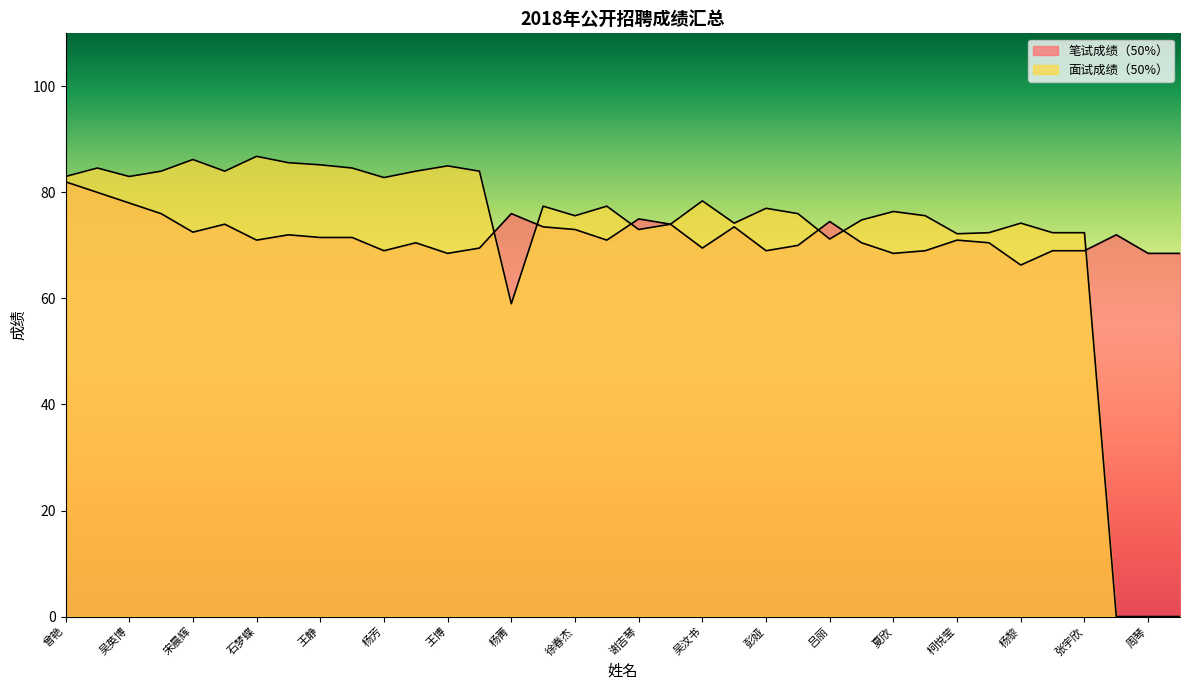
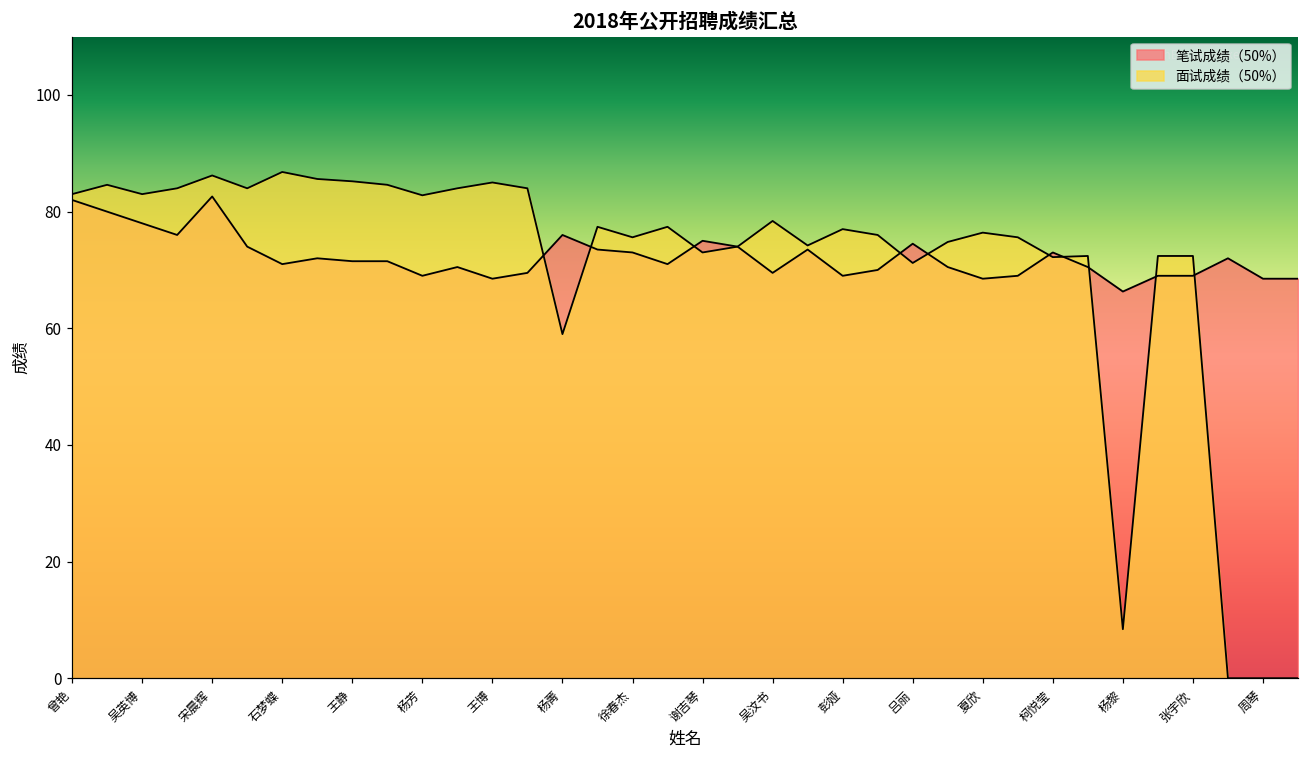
  {
    "笔试成绩（50%）": {
      "曾艳": 82,
      "吴英博": 78,
-     "宋晨辉": 73,
+     "宋晨辉": 83,
      "石梦蝶": 71,
      "王静": 72,
      "杨芳": 69,
      "王博": 69,
      "杨菁": 76,
      "徐春杰": 73,
      "谢吉琴": 75,
      "吴汶书": 70,
      "彭娅": 69,
      "吕丽": 75,
      "夏欣": 69,
-     "柯悦莹": 71,
+     "柯悦莹": 73,
      "杨黎": 66,
      "张宇欣": 69,
      "周琴": 69
    },
    "面试成绩（50%）": {
      "曾艳": 83,
      "吴英博": 83,
      "宋晨辉": 86,
      "石梦蝶": 87,
      "王静": 85,
      "杨芳": 83,
      "王博": 85,
      "杨菁": 59,
      "徐春杰": 76,
      "谢吉琴": 73,
      "吴汶书": 78,
      "彭娅": 77,
      "吕丽": 71,
      "夏欣": 76,
      "柯悦莹": 72,
-     "杨黎": 74,
+     "杨黎": 8,
      "张宇欣": 72,
      "周琴": 0
    }
  }
